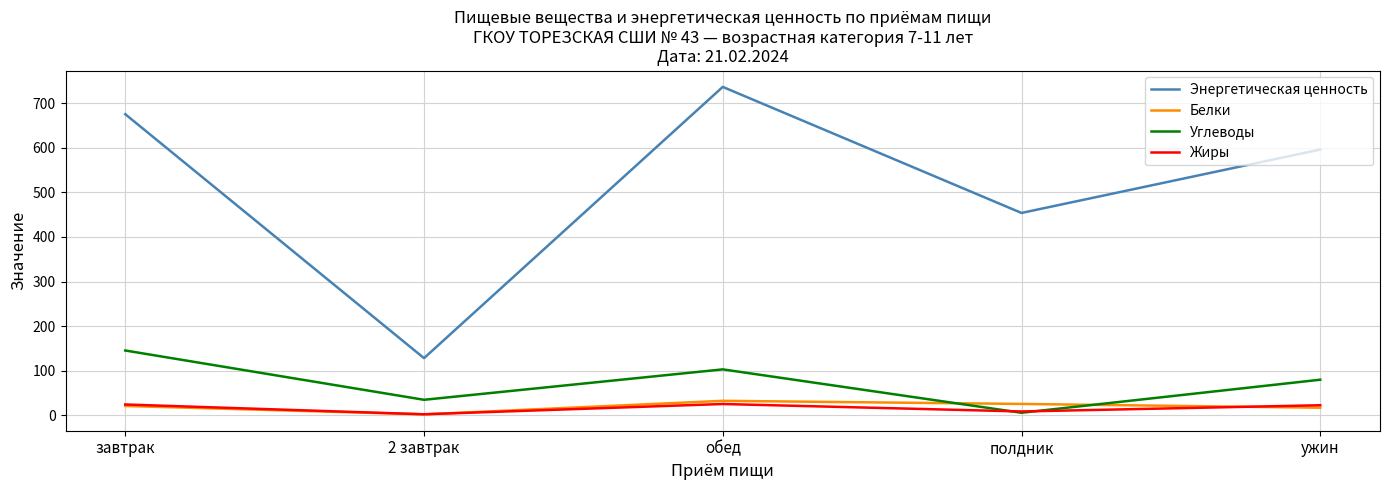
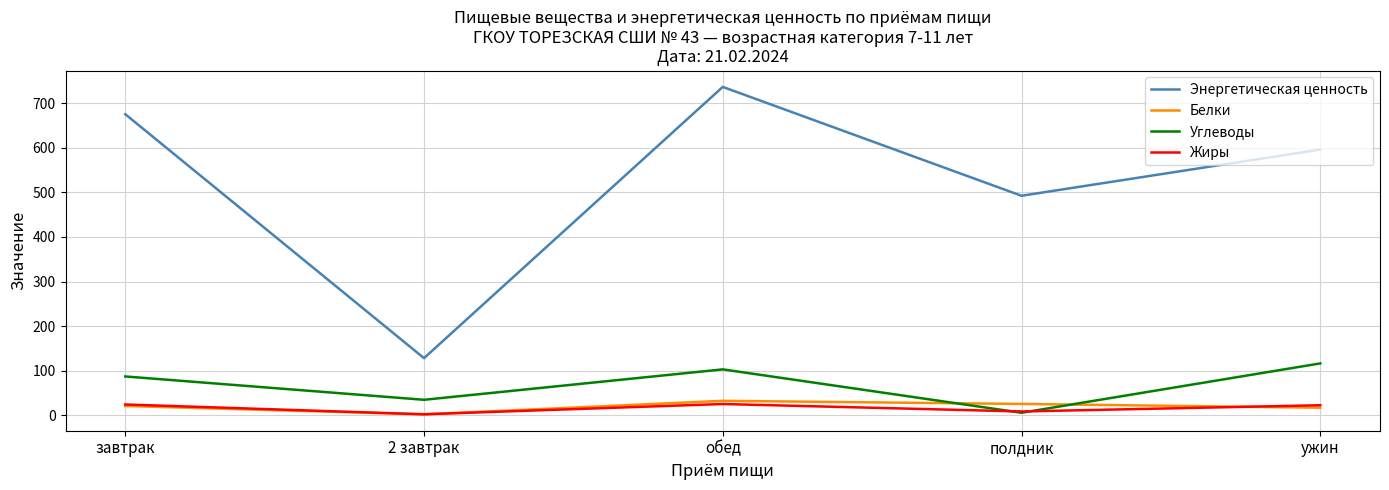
  {
    "Энергетическая ценность": {
      "завтрак": 680,
      "2 завтрак": 130,
      "обед": 740,
-     "полдник": 450
+     "полдник": 490
    },
    "Белки": {
      "обед": 30,
      "полдник": 30
    },
    "Углеводы": {
-     "завтрак": 150,
+     "завтрак": 90,
      "2 завтрак": 40,
      "обед": 100,
-     "ужин": 80
+     "ужин": 120
    },
    "Жиры": {
      "обед": 30
    }
  }
